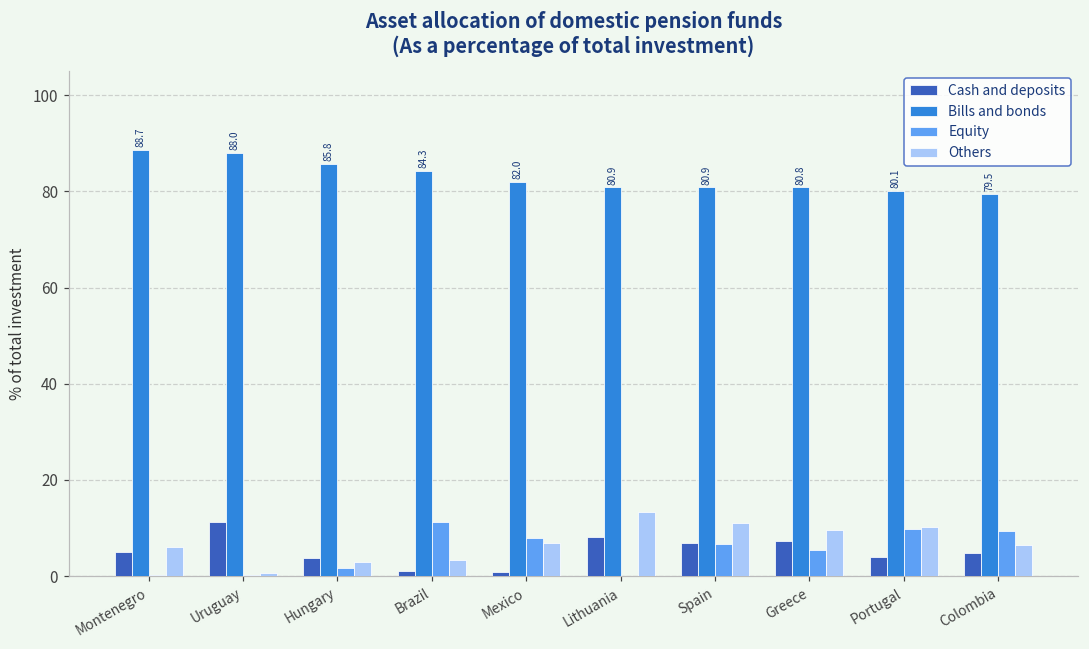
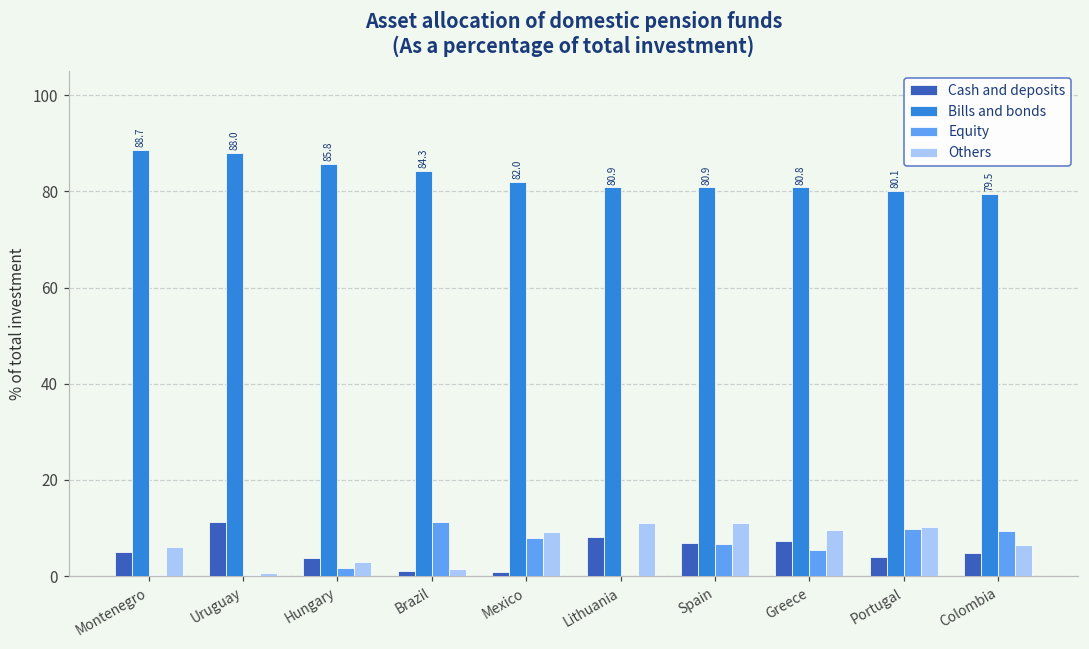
  {
    "Others": {
      "Montenegro": 6,
      "Hungary": 3,
-     "Brazil": 3,
-     "Mexico": 7,
-     "Lithuania": 13,
+     "Brazil": 1,
+     "Mexico": 9,
+     "Lithuania": 11,
      "Spain": 11,
      "Greece": 10,
      "Portugal": 10,
      "Colombia": 6
    }
  }
